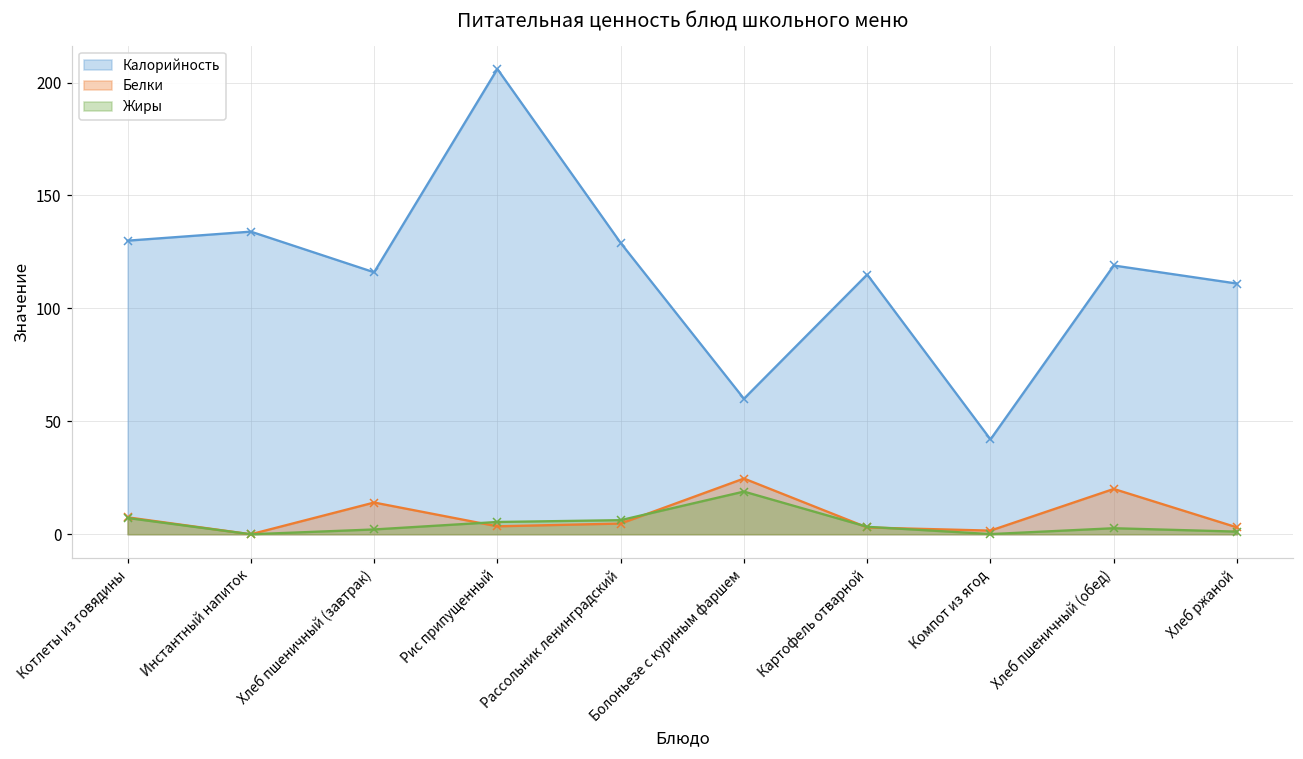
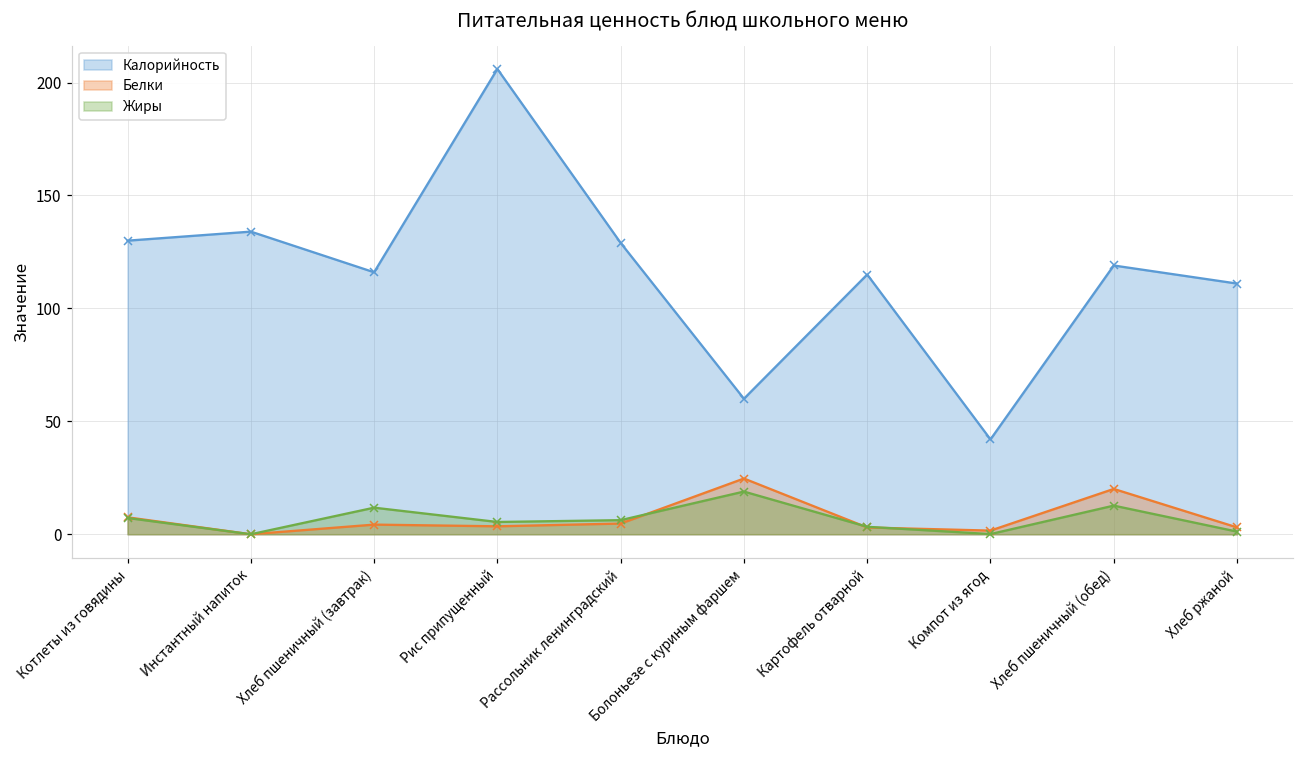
  {
    "Калорийность": {
      "Котлеты из говядины": 130,
      "Инстантный напиток": 134,
      "Хлеб пшеничный (завтрак)": 116,
      "Рис припущенный": 206,
      "Рассольник ленинградский": 129,
      "Болоньезе с куриным фаршем": 60,
      "Картофель отварной": 115,
      "Компот из ягод": 42,
      "Хлеб пшеничный (обед)": 119,
      "Хлеб ржаной": 111
    },
    "Белки": {
-     "Хлеб пшеничный (завтрак)": 14,
+     "Хлеб пшеничный (завтрак)": 4,
      "Рис припущенный": 4,
      "Рассольник ленинградский": 5,
      "Болоньезе с куриным фаршем": 25,
      "Компот из ягод": 2,
      "Хлеб пшеничный (обед)": 20,
      "Хлеб ржаной": 3
    },
    "Жиры": {
-     "Хлеб пшеничный (завтрак)": 2,
+     "Хлеб пшеничный (завтрак)": 12,
      "Рис припущенный": 5,
      "Рассольник ленинградский": 6,
      "Болоньезе с куриным фаршем": 19,
      "Компот из ягод": 0,
-     "Хлеб пшеничный (обед)": 3,
+     "Хлеб пшеничный (обед)": 13,
      "Хлеб ржаной": 1
    }
  }
